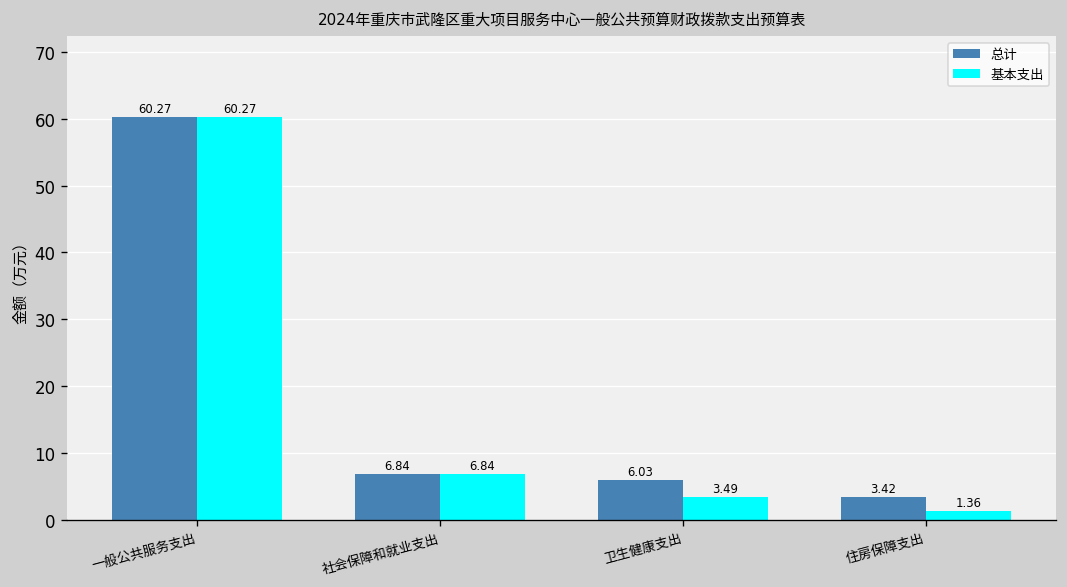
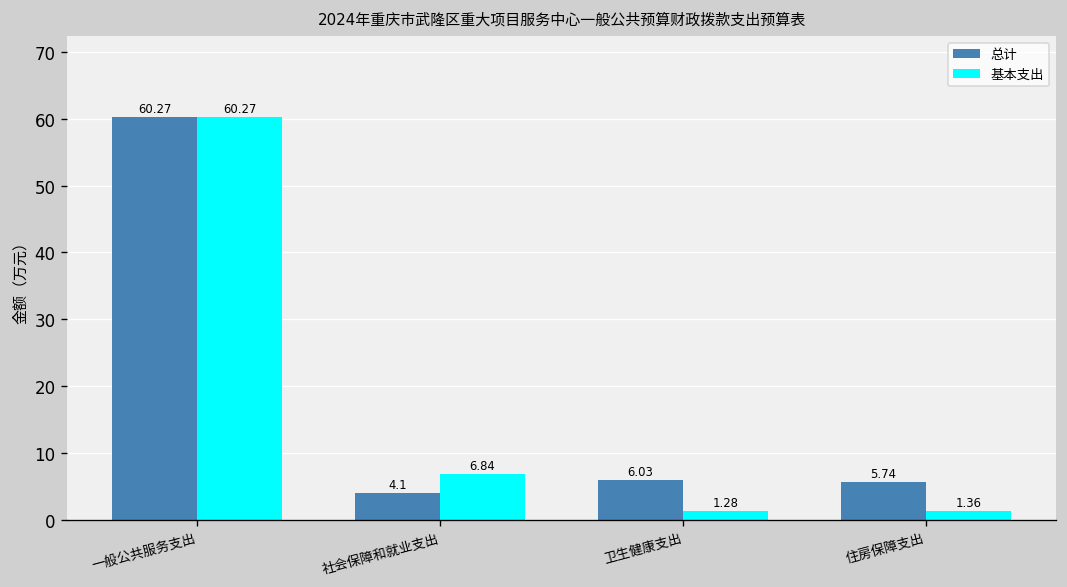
  {
    "总计": {
      "一般公共服务支出": 60.27,
-     "社会保障和就业支出": 6.84,
+     "社会保障和就业支出": 4.1,
      "卫生健康支出": 6.03,
-     "住房保障支出": 3.42
+     "住房保障支出": 5.74
    },
    "基本支出": {
      "一般公共服务支出": 60.27,
      "社会保障和就业支出": 6.84,
-     "卫生健康支出": 3.49,
+     "卫生健康支出": 1.28,
      "住房保障支出": 1.36
    }
  }
